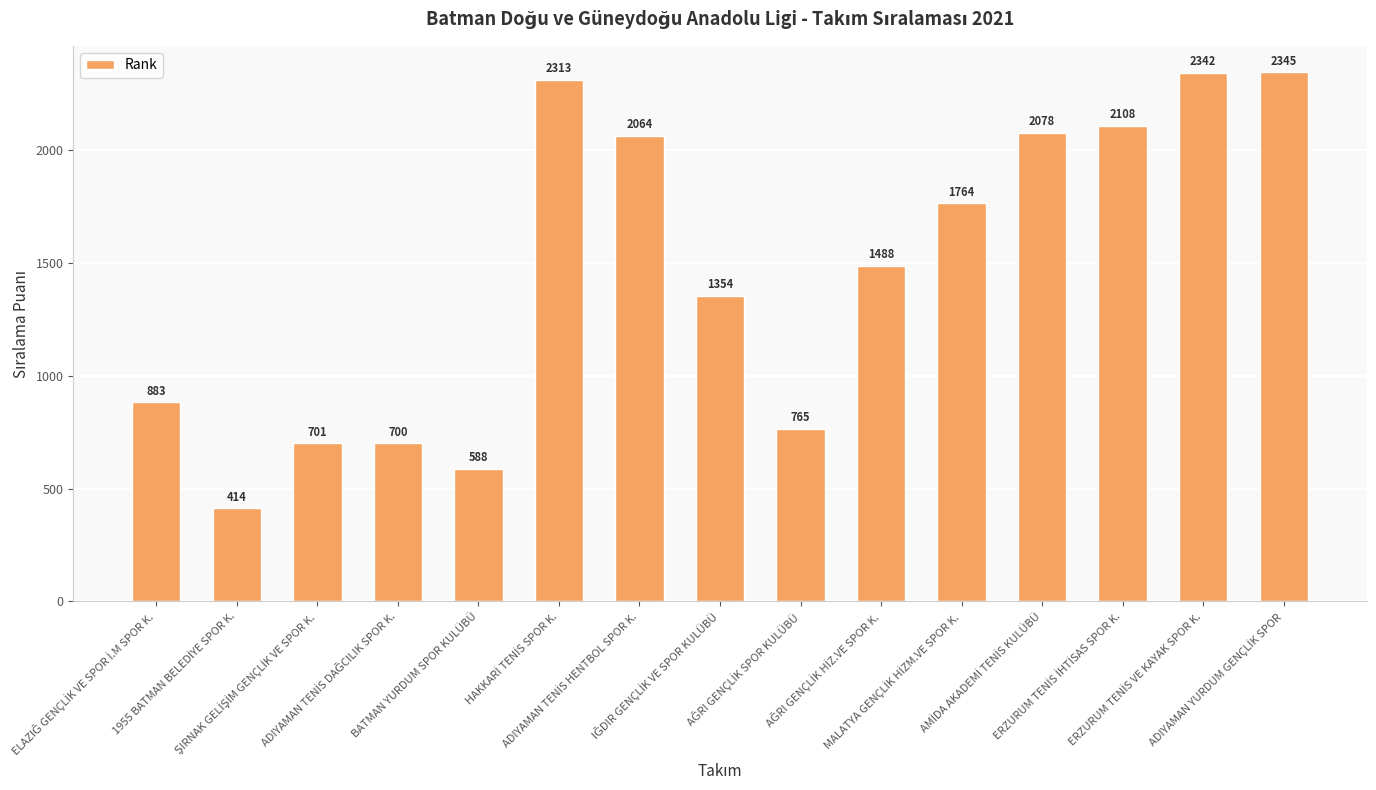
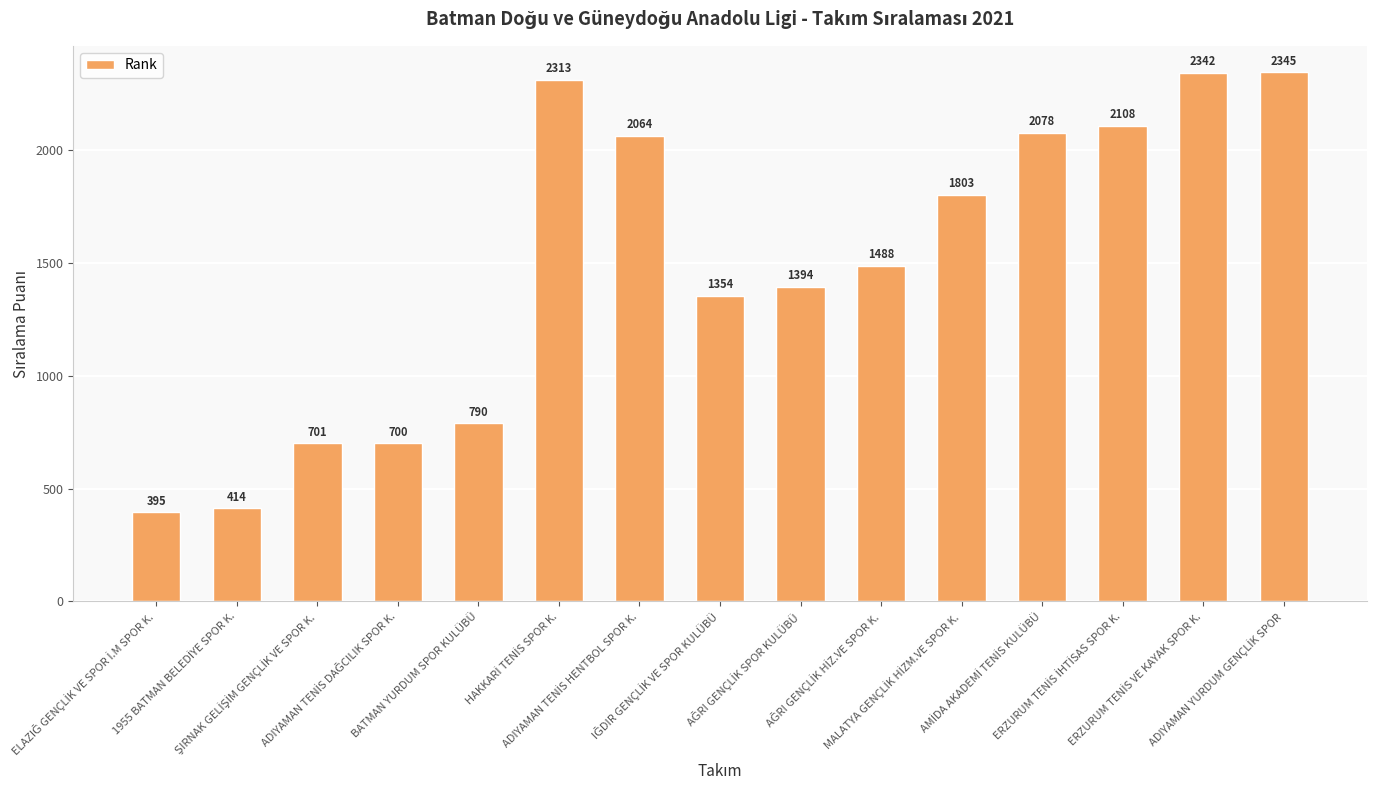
  {
-   "ELAZIĞ GENÇLİK VE SPOR İ.M SPOR K.": 883,
+   "ELAZIĞ GENÇLİK VE SPOR İ.M SPOR K.": 395,
    "1955 BATMAN BELEDİYE SPOR K.": 414,
    "ŞIRNAK GELİŞİM GENÇLİK VE SPOR K.": 701,
    "ADIYAMAN TENİS DAĞCILIK SPOR K.": 700,
-   "BATMAN YURDUM SPOR KULÜBÜ": 588,
+   "BATMAN YURDUM SPOR KULÜBÜ": 790,
    "HAKKARİ TENİS SPOR K.": 2313,
    "ADIYAMAN TENİS HENTBOL SPOR K.": 2064,
    "IĞDIR GENÇLİK VE SPOR KULÜBÜ": 1354,
-   "AĞRI GENÇLİK SPOR KULÜBÜ": 765,
+   "AĞRI GENÇLİK SPOR KULÜBÜ": 1394,
    "AĞRI GENÇLİK HİZ.VE SPOR K.": 1488,
-   "MALATYA GENÇLİK HİZM.VE SPOR K.": 1764,
+   "MALATYA GENÇLİK HİZM.VE SPOR K.": 1803,
    "AMİDA AKADEMİ TENİS KULÜBÜ": 2078,
    "ERZURUM TENİS İHTİSAS SPOR K.": 2108,
    "ERZURUM TENİS VE KAYAK SPOR K.": 2342,
    "ADIYAMAN YURDUM GENÇLİK SPOR": 2345
  }
